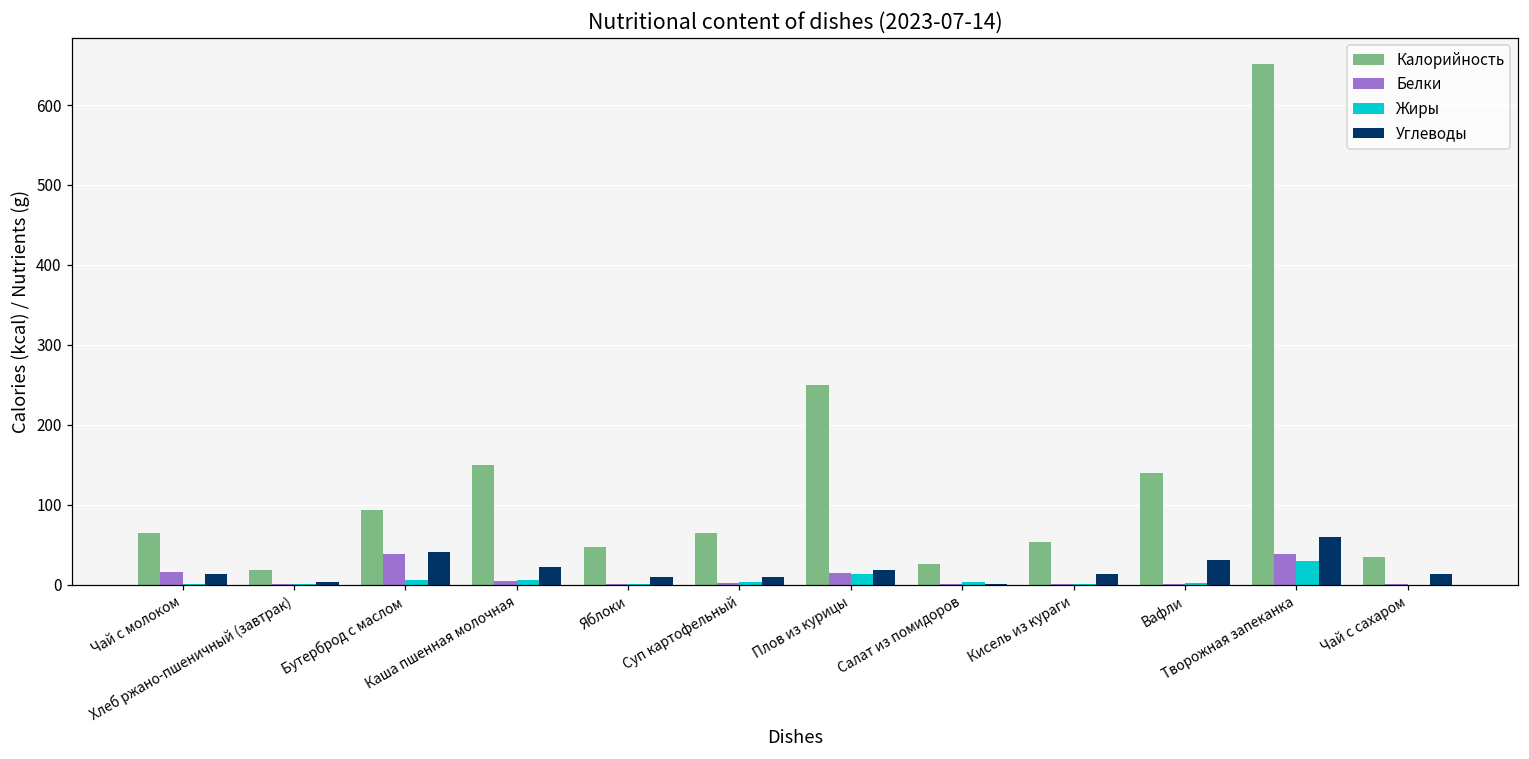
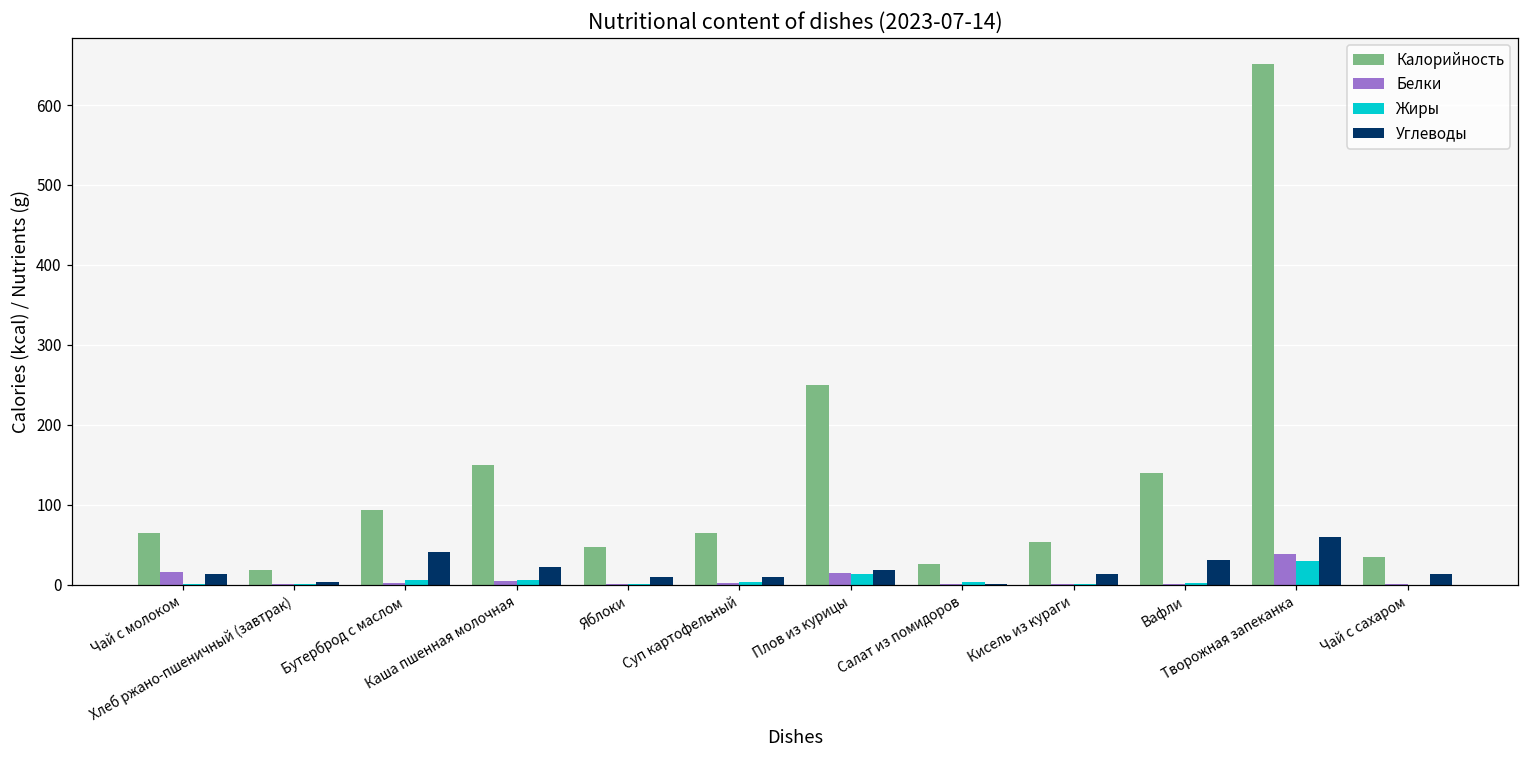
  {
    "Калорийность": {
      "Чай с молоком": 60,
      "Хлеб ржано-пшеничный (завтрак)": 20,
      "Бутерброд с маслом": 90,
      "Каша пшенная молочная": 150,
      "Яблоки": 50,
      "Суп картофельный": 60,
      "Плов из курицы": 250,
      "Салат из помидоров": 30,
      "Кисель из кураги": 50,
      "Вафли": 140,
      "Творожная запеканка": 650,
      "Чай с сахаром": 30
    },
    "Белки": {
      "Чай с молоком": 20,
-     "Бутерброд с маслом": 40,
+     "Бутерброд с маслом": 0,
      "Каша пшенная молочная": 0,
      "Плов из курицы": 20,
      "Творожная запеканка": 40
    },
    "Жиры": {
      "Бутерброд с маслом": 10,
      "Каша пшенная молочная": 10,
      "Плов из курицы": 10,
      "Творожная запеканка": 30,
      "Чай с сахаром": 0
    },
    "Углеводы": {
      "Чай с молоком": 10,
      "Бутерброд с маслом": 40,
      "Каша пшенная молочная": 20,
      "Яблоки": 10,
      "Суп картофельный": 10,
      "Плов из курицы": 20,
      "Кисель из кураги": 10,
      "Вафли": 30,
      "Творожная запеканка": 60,
      "Чай с сахаром": 10
    }
  }
